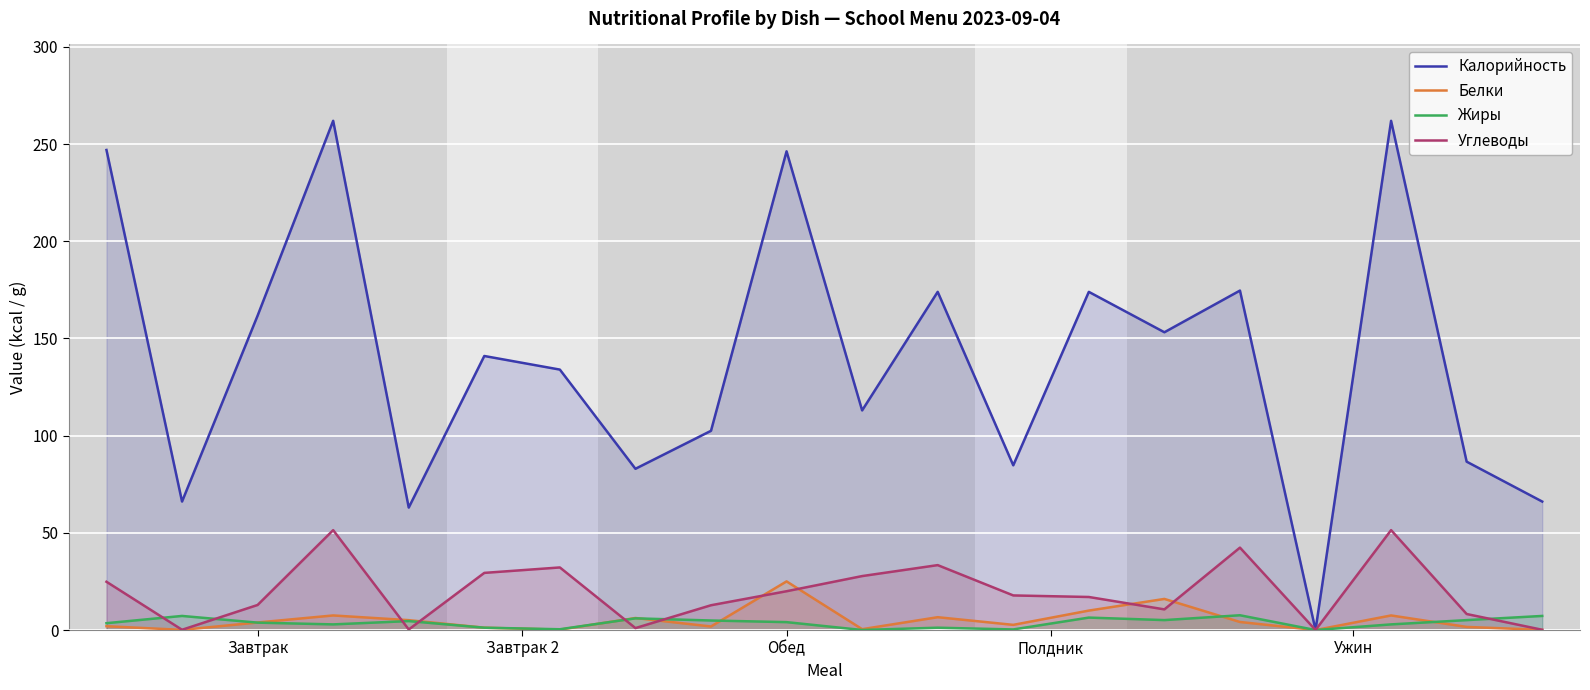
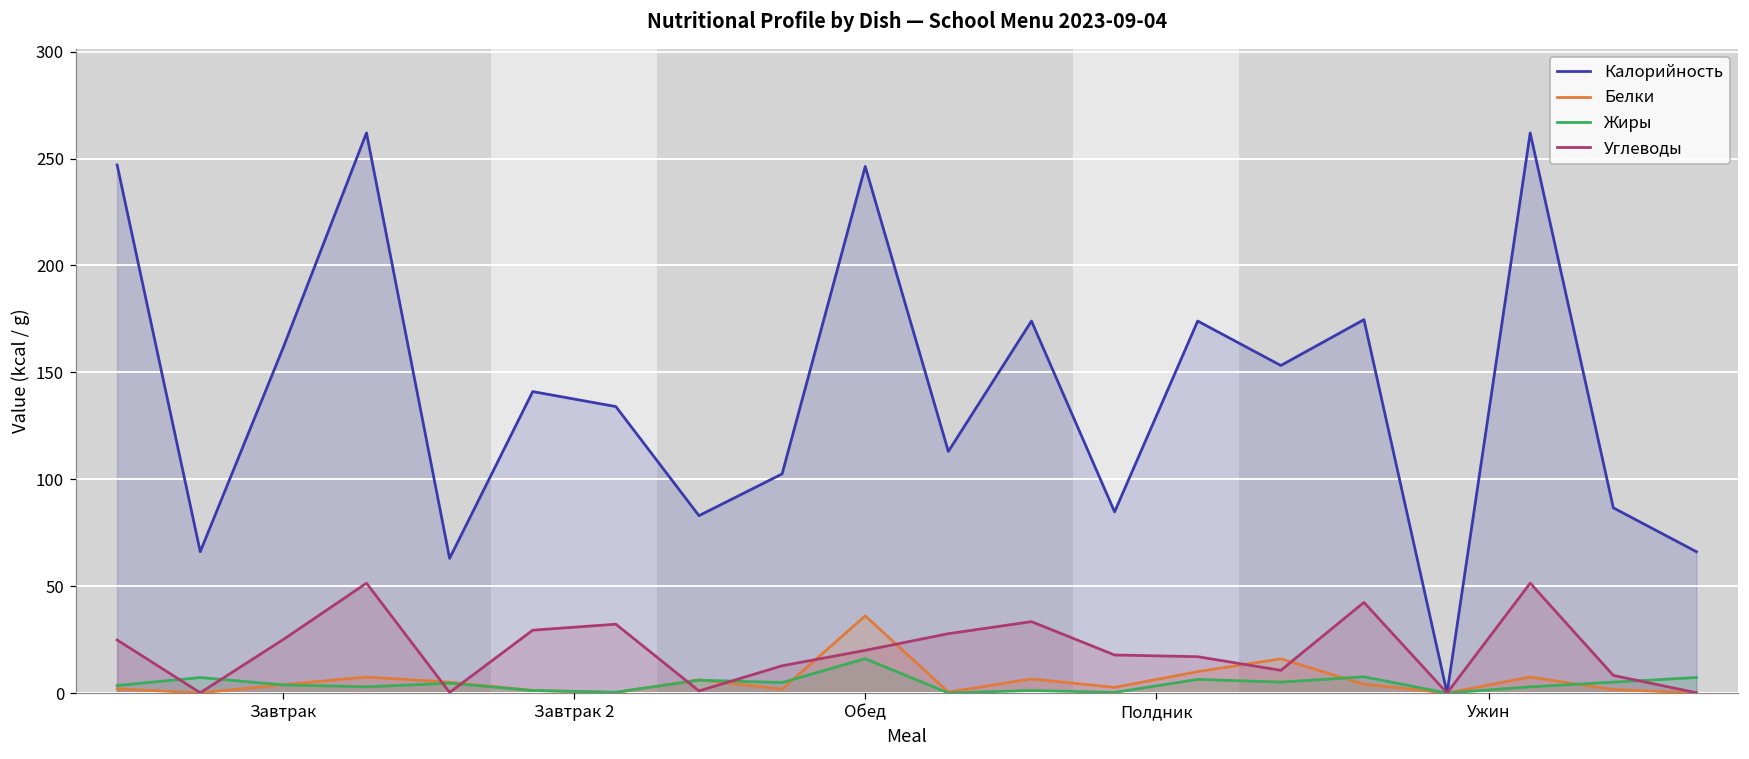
  {
    "Калорийность": {
      "Завтрак": 162,
      "Обед": 246
    },
    "Белки": {
-     "Обед": 25
+     "Обед": 36
    },
    "Жиры": {
-     "Обед": 4
+     "Обед": 16
    },
    "Углеводы": {
-     "Завтрак": 13,
+     "Завтрак": 25,
      "Обед": 20
    }
  }
